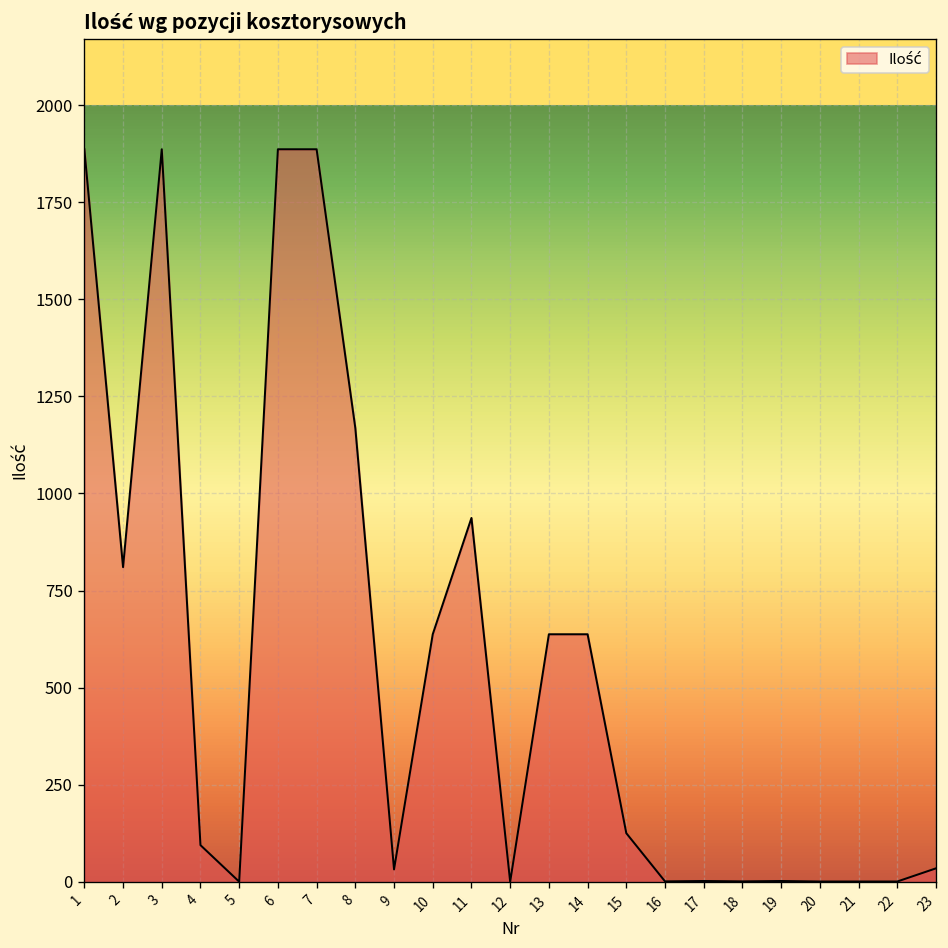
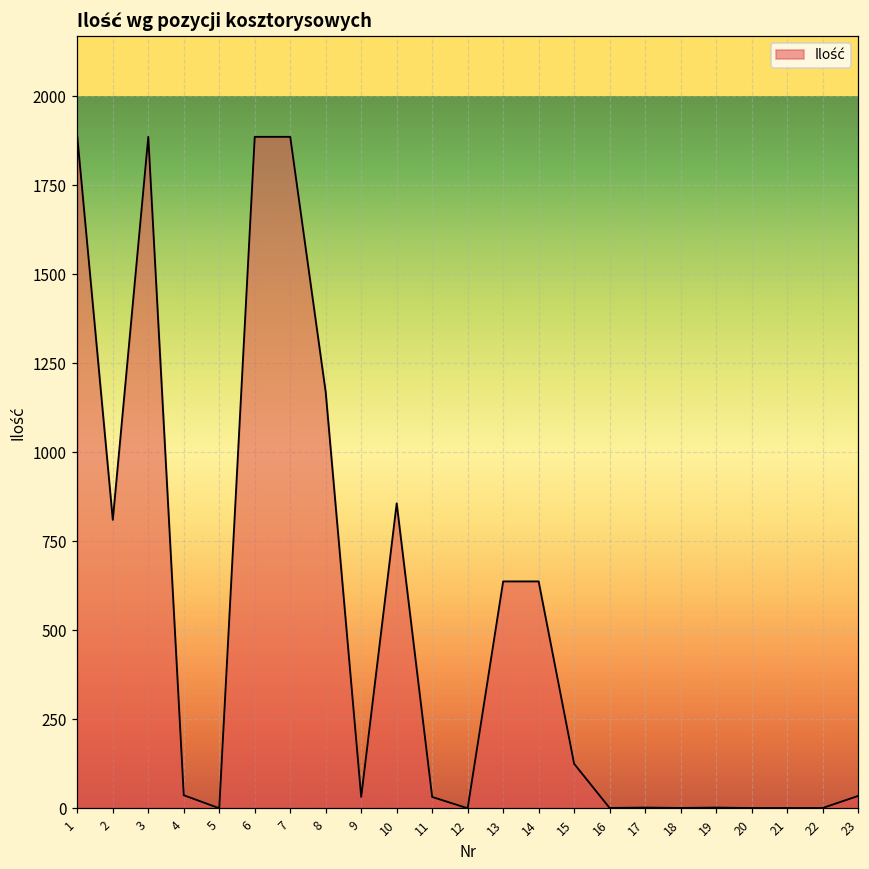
  {
    "1": 1890,
    "2": 810,
    "3": 1890,
-   "4": 90,
+   "4": 40,
    "5": 0,
    "6": 1890,
    "7": 1890,
    "8": 1170,
    "9": 30,
-   "10": 640,
-   "11": 940,
+   "10": 860,
+   "11": 30,
    "12": 0,
    "13": 640,
    "14": 640,
    "15": 130,
    "16": 0,
    "17": 0,
    "18": 0,
    "19": 0,
    "20": 0,
    "21": 0,
    "22": 0,
    "23": 30
  }
